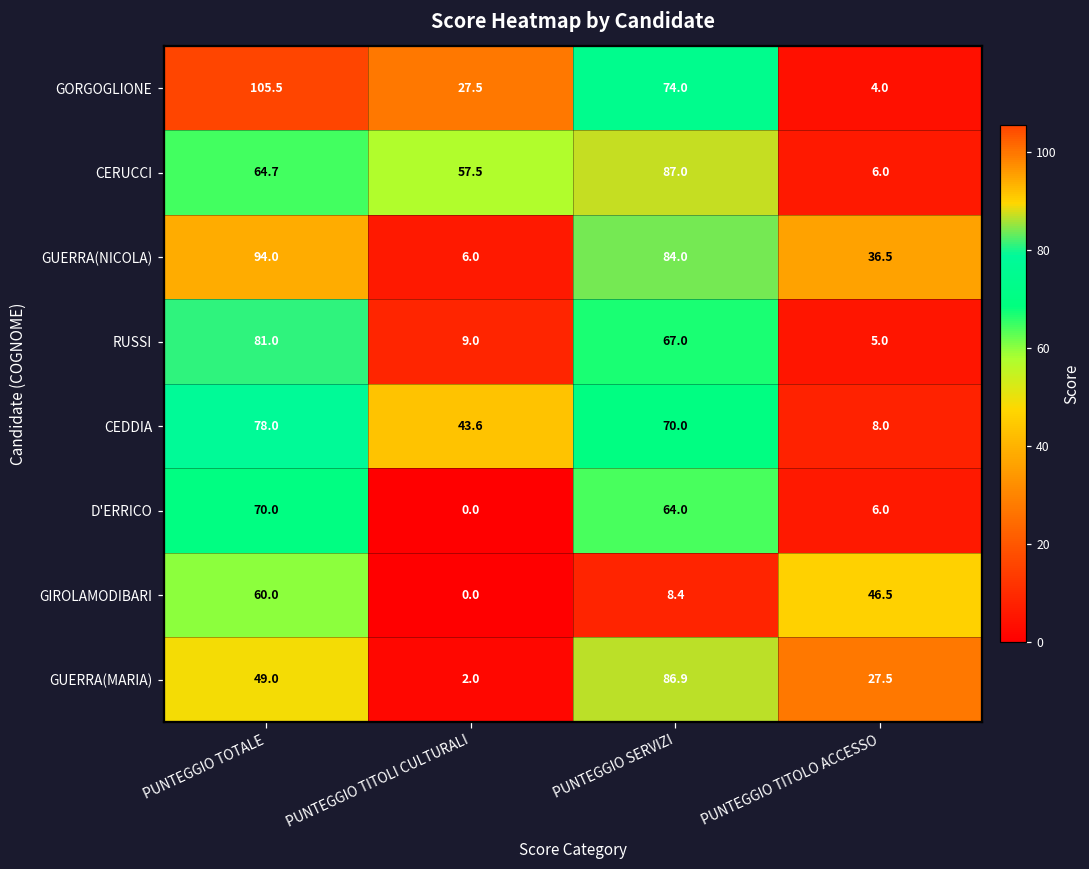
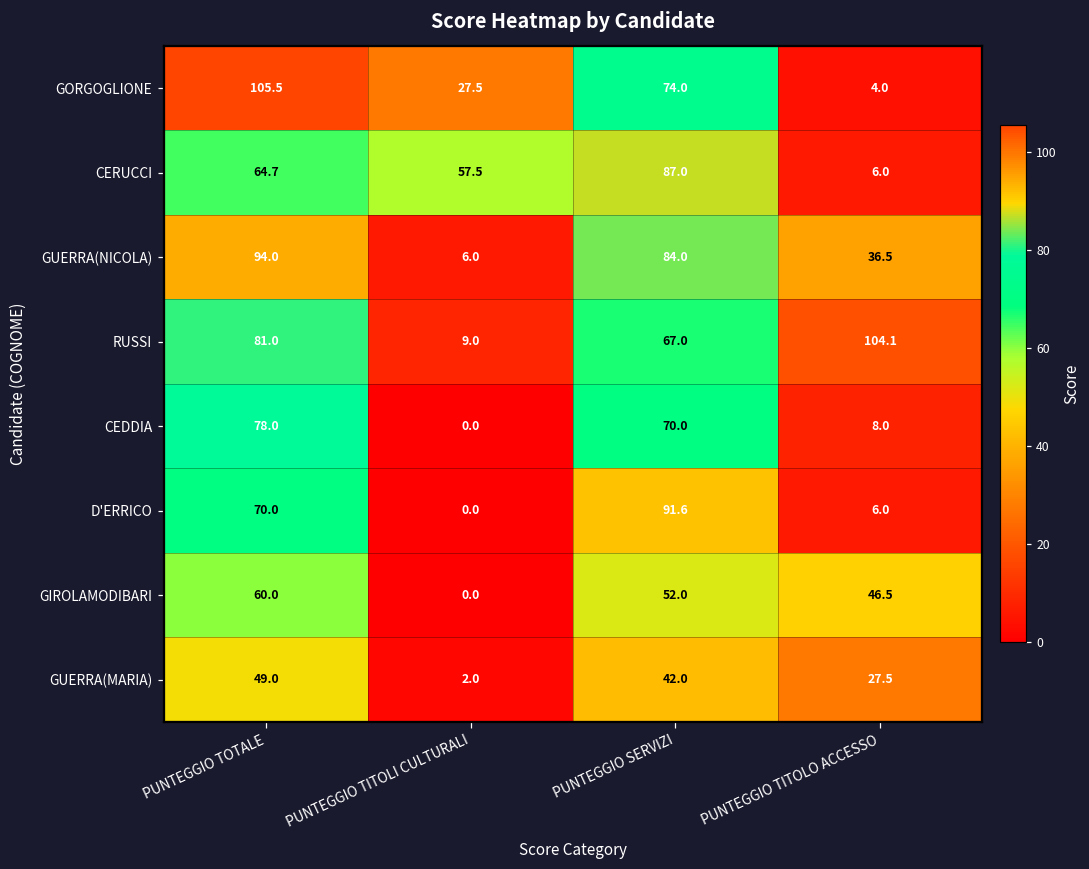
  {
    "GORGOGLIONE": {
      "PUNTEGGIO TOTALE": 105.5,
      "PUNTEGGIO TITOLI CULTURALI": 27.5,
      "PUNTEGGIO SERVIZI": 74.0,
      "PUNTEGGIO TITOLO ACCESSO": 4.0
    },
    "CERUCCI": {
      "PUNTEGGIO TOTALE": 64.7,
      "PUNTEGGIO TITOLI CULTURALI": 57.5,
      "PUNTEGGIO SERVIZI": 87.0,
      "PUNTEGGIO TITOLO ACCESSO": 6.0
    },
    "GUERRA(NICOLA)": {
      "PUNTEGGIO TOTALE": 94.0,
      "PUNTEGGIO TITOLI CULTURALI": 6.0,
      "PUNTEGGIO SERVIZI": 84.0,
      "PUNTEGGIO TITOLO ACCESSO": 36.5
    },
    "RUSSI": {
      "PUNTEGGIO TOTALE": 81.0,
      "PUNTEGGIO TITOLI CULTURALI": 9.0,
      "PUNTEGGIO SERVIZI": 67.0,
-     "PUNTEGGIO TITOLO ACCESSO": 5.0
+     "PUNTEGGIO TITOLO ACCESSO": 104.1
    },
    "CEDDIA": {
      "PUNTEGGIO TOTALE": 78.0,
-     "PUNTEGGIO TITOLI CULTURALI": 43.6,
+     "PUNTEGGIO TITOLI CULTURALI": 0.0,
      "PUNTEGGIO SERVIZI": 70.0,
      "PUNTEGGIO TITOLO ACCESSO": 8.0
    },
    "D'ERRICO": {
      "PUNTEGGIO TOTALE": 70.0,
      "PUNTEGGIO TITOLI CULTURALI": 0.0,
-     "PUNTEGGIO SERVIZI": 64.0,
+     "PUNTEGGIO SERVIZI": 91.6,
      "PUNTEGGIO TITOLO ACCESSO": 6.0
    },
    "GIROLAMODIBARI": {
      "PUNTEGGIO TOTALE": 60.0,
      "PUNTEGGIO TITOLI CULTURALI": 0.0,
-     "PUNTEGGIO SERVIZI": 8.4,
+     "PUNTEGGIO SERVIZI": 52.0,
      "PUNTEGGIO TITOLO ACCESSO": 46.5
    },
    "GUERRA(MARIA)": {
      "PUNTEGGIO TOTALE": 49.0,
      "PUNTEGGIO TITOLI CULTURALI": 2.0,
-     "PUNTEGGIO SERVIZI": 86.9,
+     "PUNTEGGIO SERVIZI": 42.0,
      "PUNTEGGIO TITOLO ACCESSO": 27.5
    }
  }
